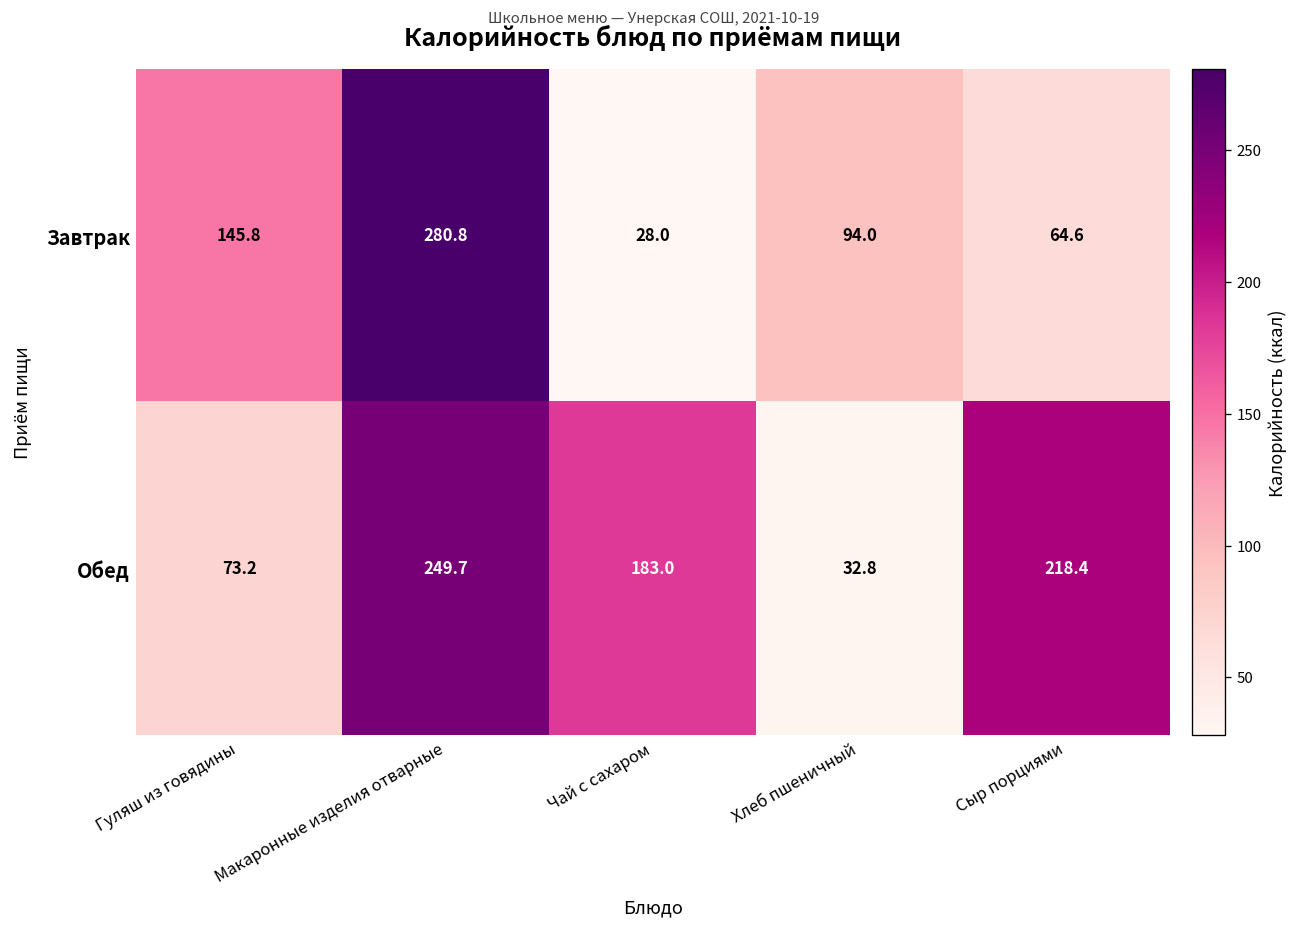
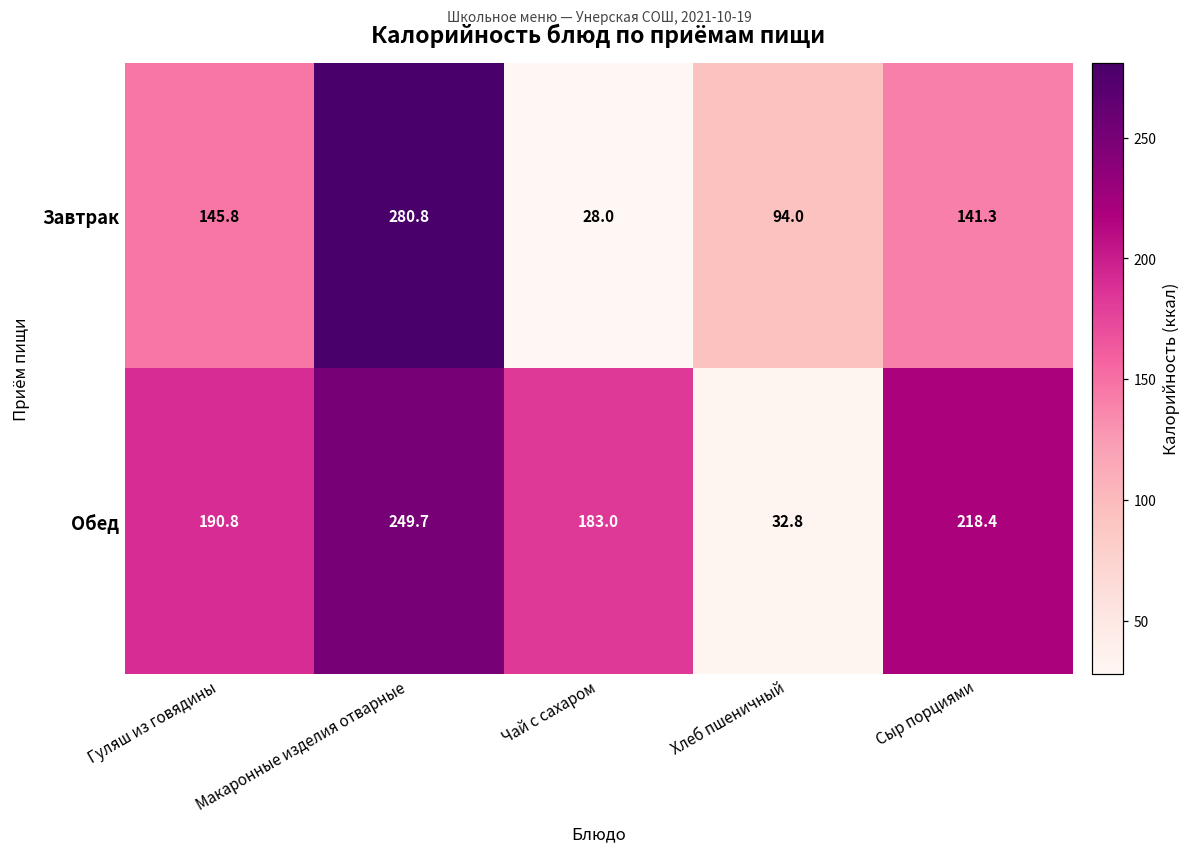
  {
    "Завтрак": {
      "Гуляш из говядины": 145.8,
      "Макаронные изделия отварные": 280.8,
      "Чай с сахаром": 28.0,
      "Хлеб пшеничный": 94.0,
-     "Сыр порциями": 64.6
+     "Сыр порциями": 141.3
    },
    "Обед": {
-     "Гуляш из говядины": 73.2,
+     "Гуляш из говядины": 190.8,
      "Макаронные изделия отварные": 249.7,
      "Чай с сахаром": 183.0,
      "Хлеб пшеничный": 32.8,
      "Сыр порциями": 218.4
    }
  }
